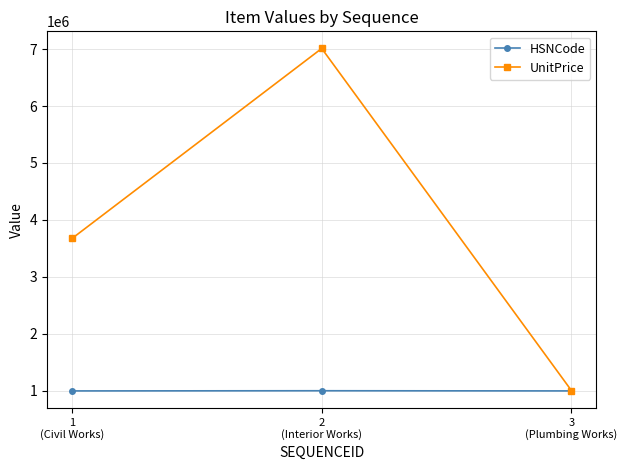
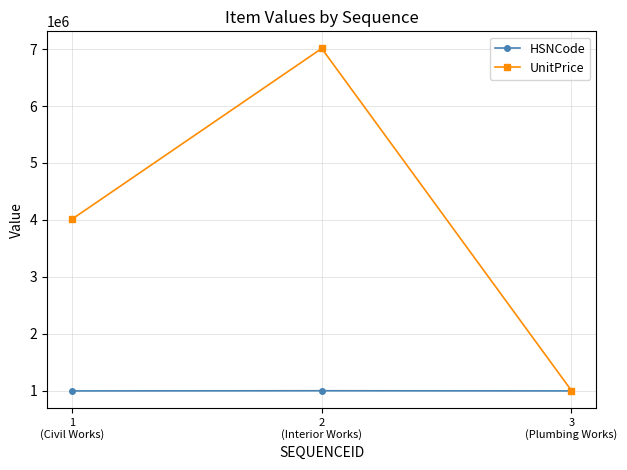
  {
    "HSNCode": {
      "1 (Civil Works)": 1000000,
      "2 (Interior Works)": 1000000
    },
    "UnitPrice": {
-     "1 (Civil Works)": 3700000,
+     "1 (Civil Works)": 4000000,
      "2 (Interior Works)": 7000000
    }
  }
